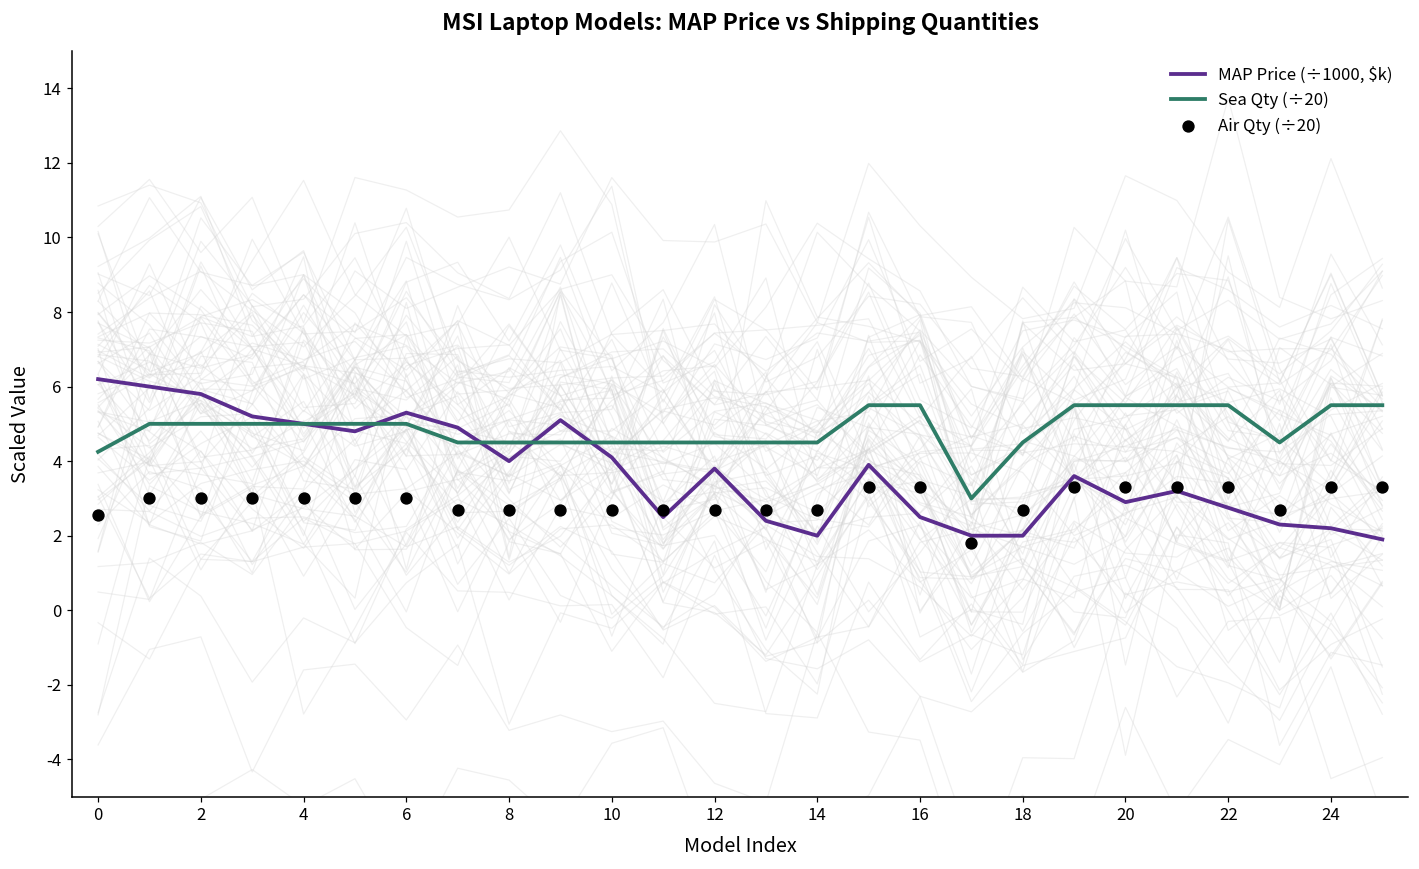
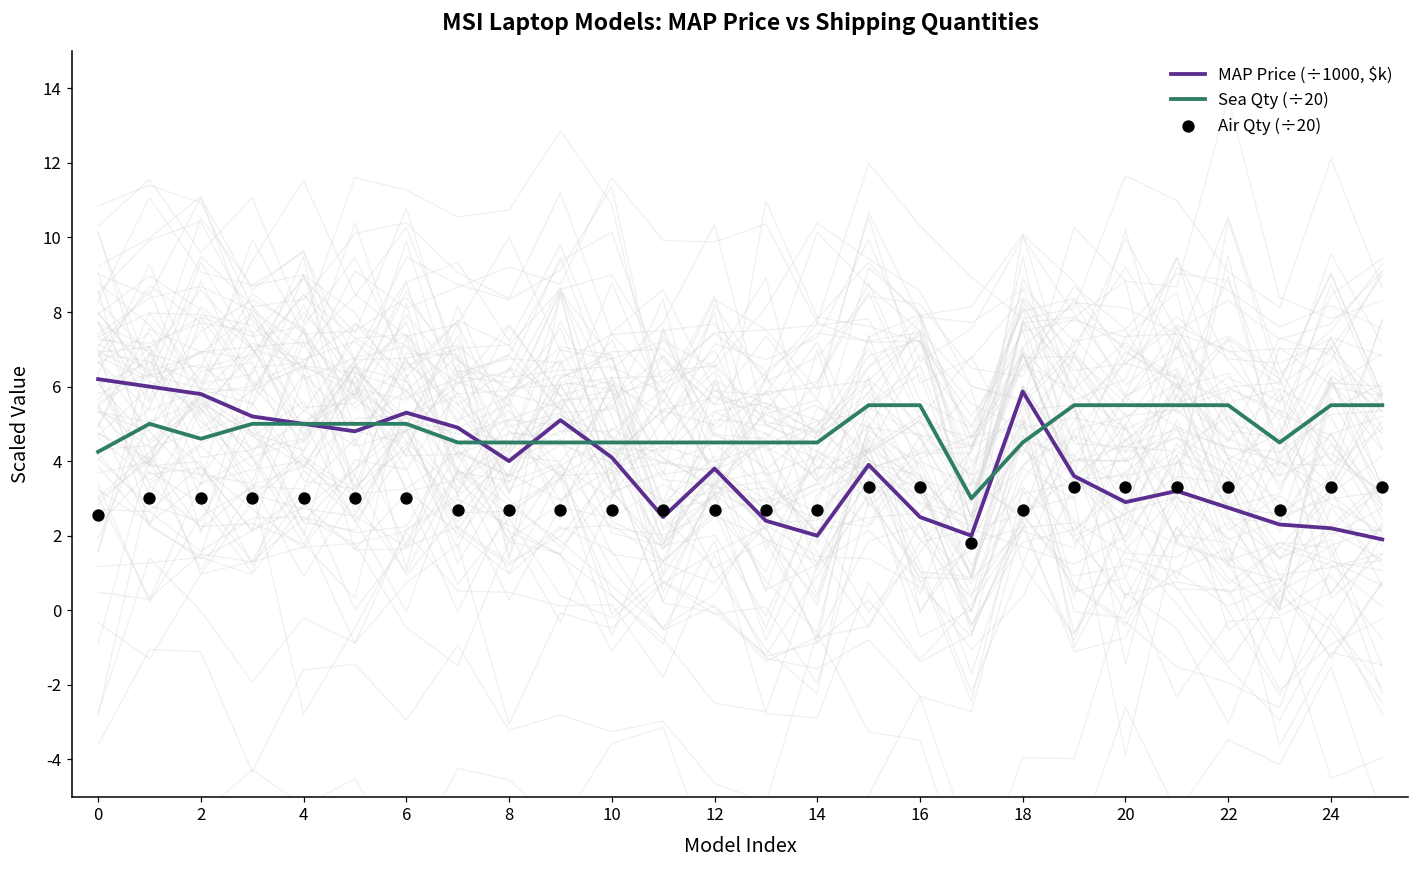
  {
    "MAP Price (÷1000, $k)": {
-     "18": 2.0,
+     "18": 5.9,
      "20": 2.9
    },
    "Sea Qty (÷20)": {
-     "2": 5.0,
+     "2": 4.6,
      "16": 5.5,
      "24": 5.5
    }
  }
